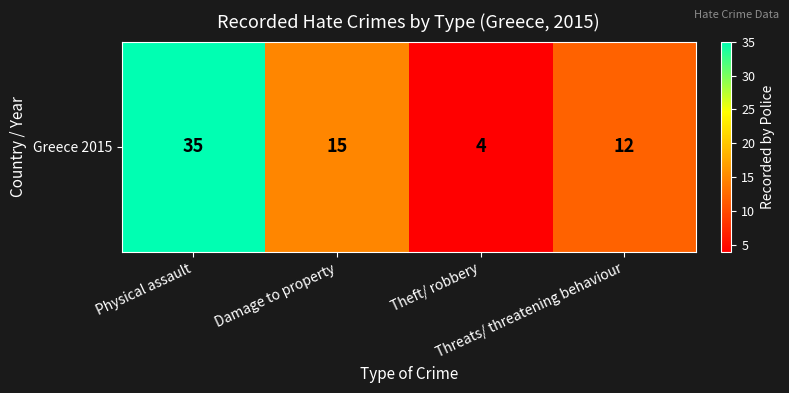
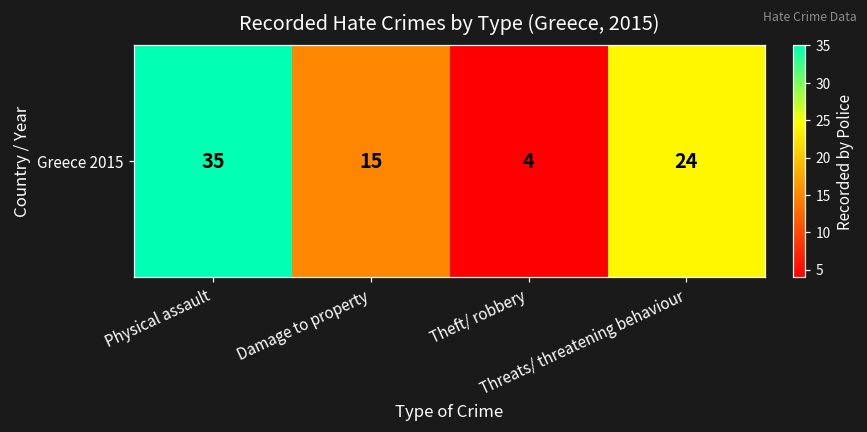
  {
    "Greece 2015": {
      "Physical assault": 35,
      "Damage to property": 15,
      "Theft/ robbery": 4,
-     "Threats/ threatening behaviour": 12
+     "Threats/ threatening behaviour": 24
    }
  }
